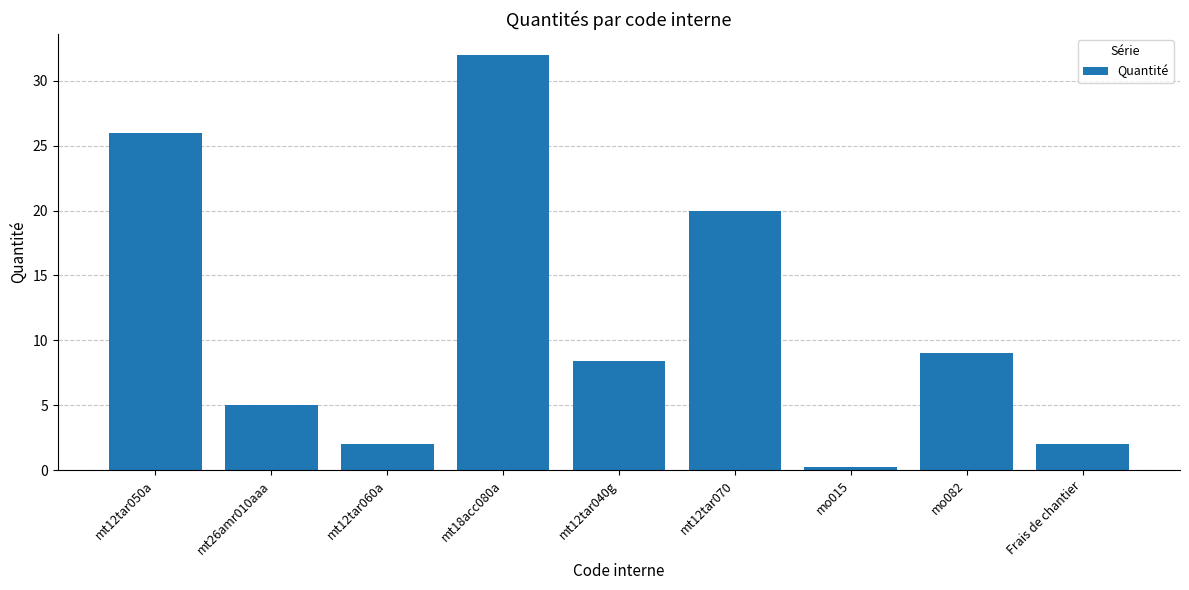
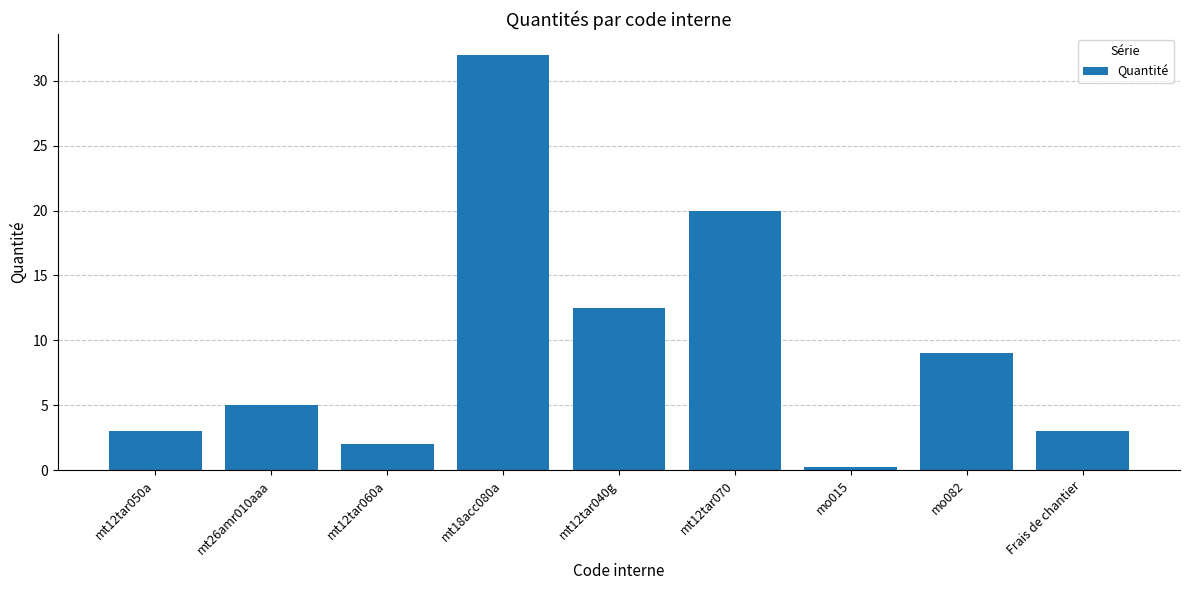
  {
-   "mt12tar050a": 26,
+   "mt12tar050a": 3,
    "mt26amr010aaa": 5.0,
    "mt12tar060a": 2.0,
    "mt18acc080a": 32.0,
-   "mt12tar040g": 8.4,
+   "mt12tar040g": 12.5,
    "mt12tar070": 20.0,
    "mo015": 0.3,
    "mo082": 9.1,
-   "Frais de chantier": 2
+   "Frais de chantier": 3
  }
